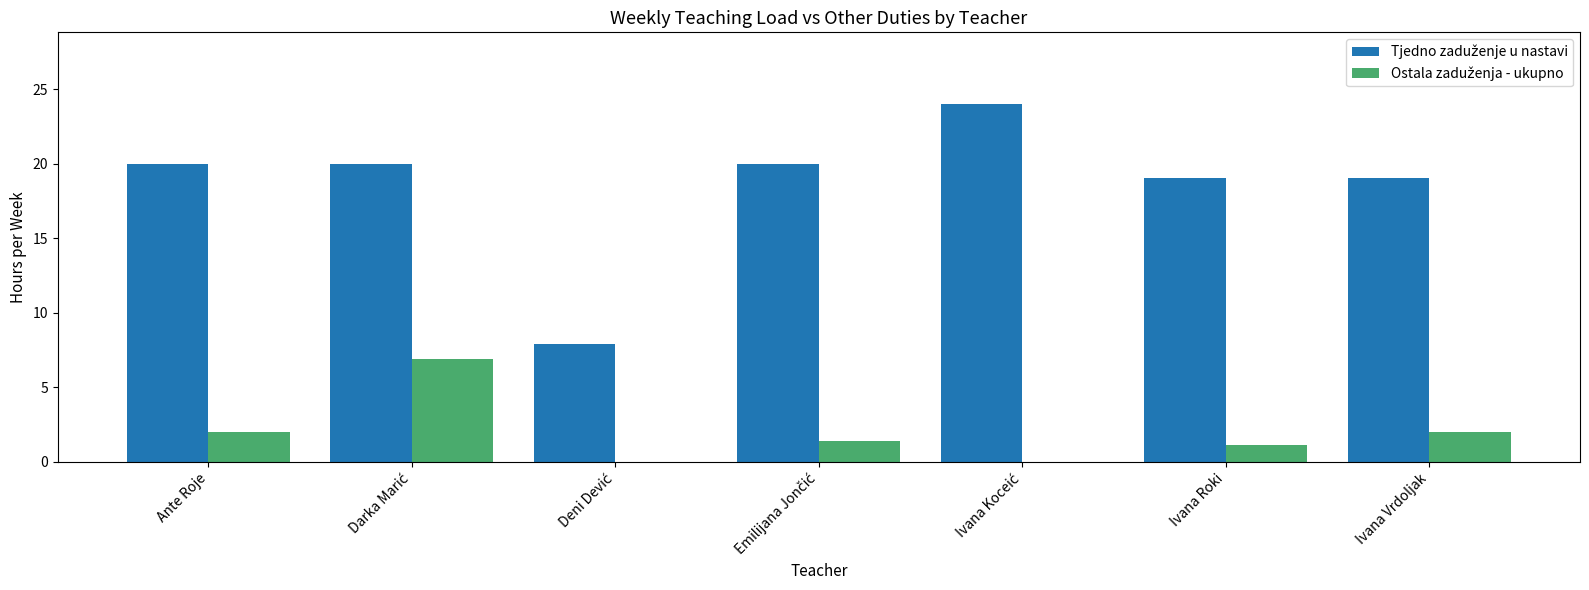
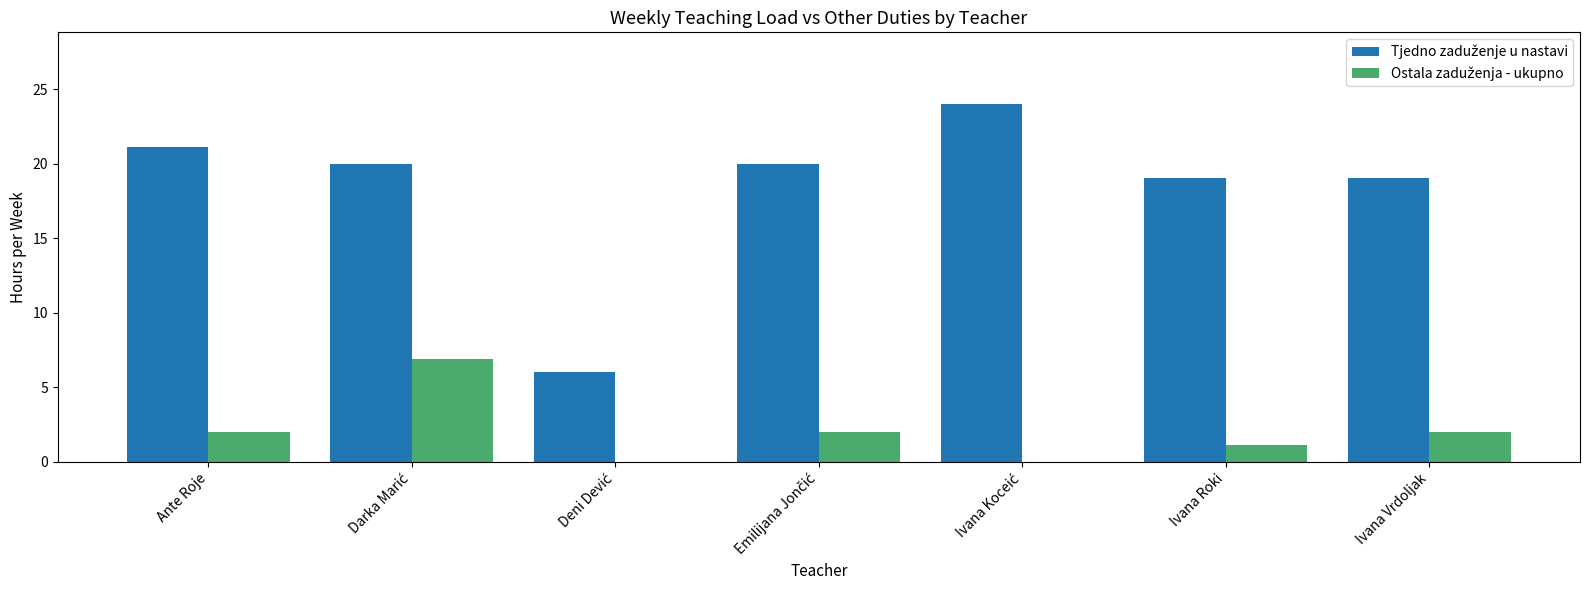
  {
    "Tjedno zaduženje u nastavi": {
-     "Ante Roje": 20.0,
+     "Ante Roje": 21.1,
      "Darka Marić": 20.0,
-     "Deni Dević": 7.9,
+     "Deni Dević": 6.0,
      "Emilijana Jončić": 20.0,
      "Ivana Koceić": 24.0,
      "Ivana Roki": 19.0,
      "Ivana Vrdoljak": 19.0
    },
    "Ostala zaduženja - ukupno": {
      "Ante Roje": 2.0,
      "Darka Marić": 6.9,
      "Deni Dević": 0.0,
-     "Emilijana Jončić": 1.4,
+     "Emilijana Jončić": 2.0,
      "Ivana Koceić": 0.0,
      "Ivana Roki": 1.1,
      "Ivana Vrdoljak": 2.0
    }
  }
